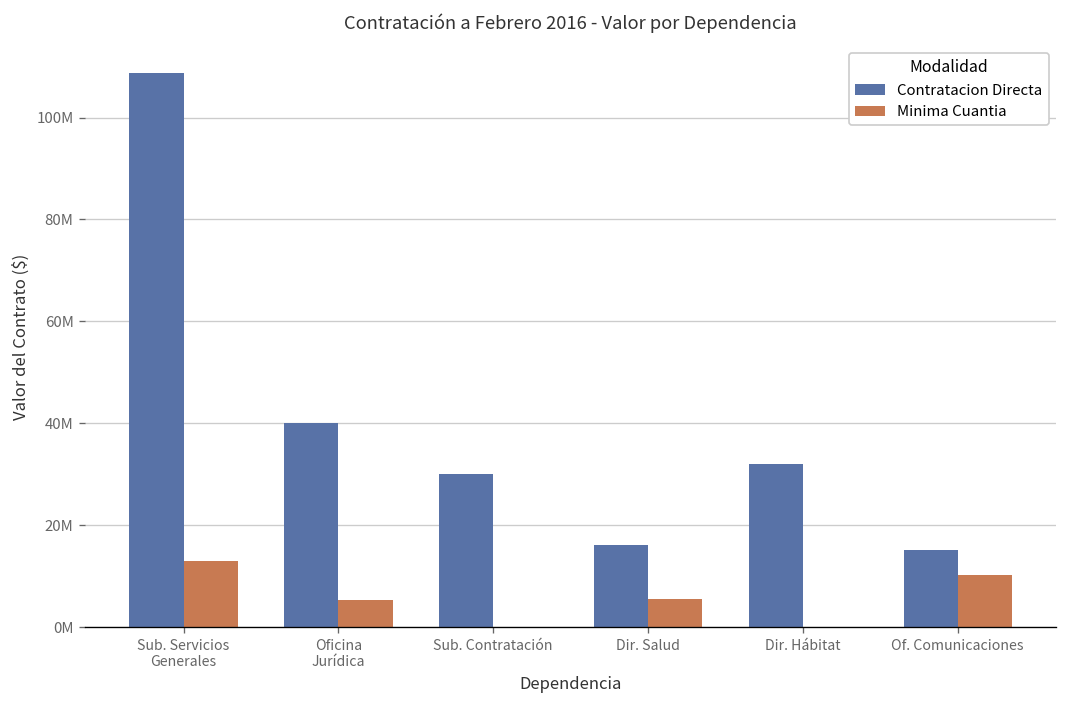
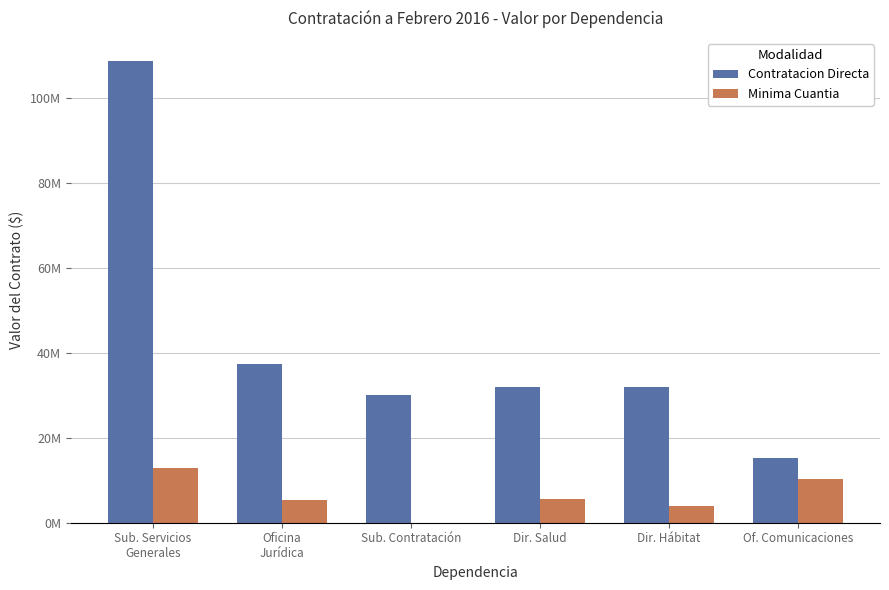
  {
    "Contratacion Directa": {
      "Sub. Servicios Generales": 109000000,
-     "Oficina Jurídica": 40000000,
+     "Oficina Jurídica": 37000000,
      "Sub. Contratación": 30000000,
-     "Dir. Salud": 16000000,
+     "Dir. Salud": 32000000,
      "Dir. Hábitat": 32000000,
      "Of. Comunicaciones": 15000000
    },
    "Minima Cuantia": {
      "Sub. Servicios Generales": 13000000,
      "Oficina Jurídica": 5000000,
      "Sub. Contratación": 0,
      "Dir. Salud": 5000000,
-     "Dir. Hábitat": 0,
+     "Dir. Hábitat": 4000000,
      "Of. Comunicaciones": 10000000
    }
  }
